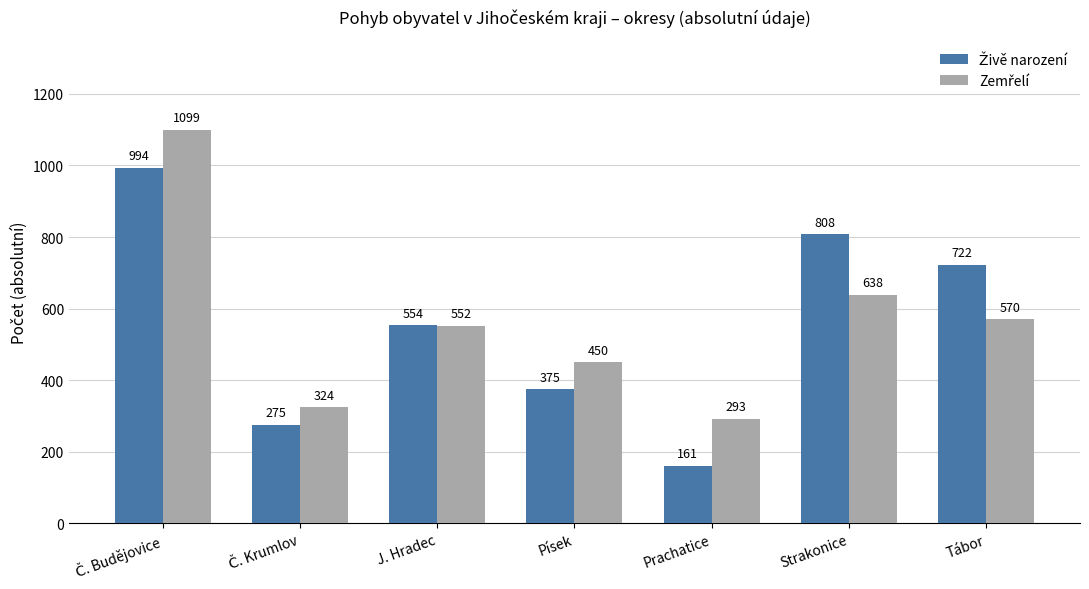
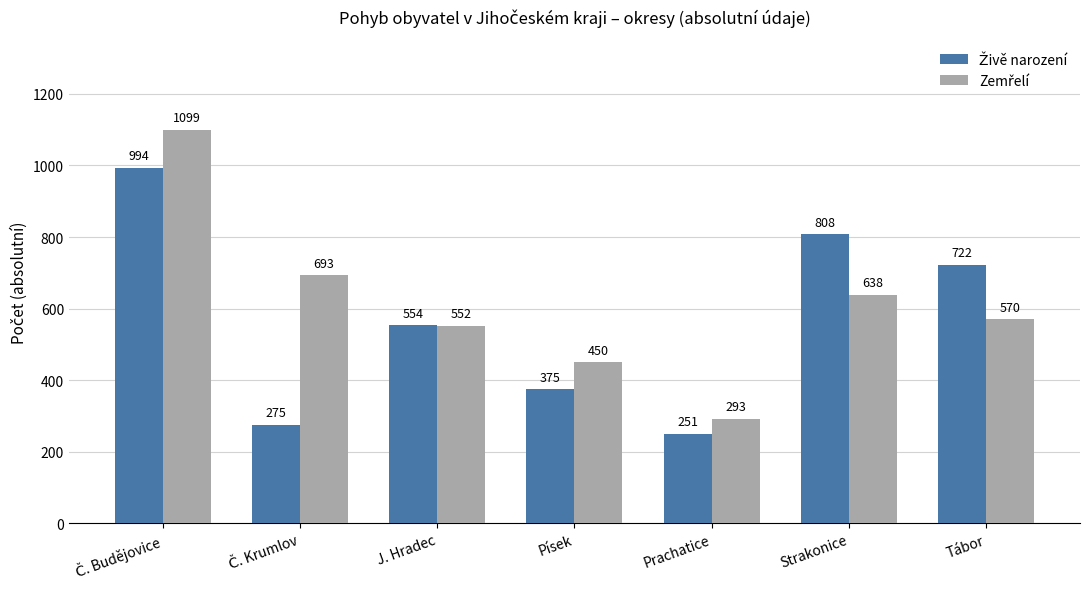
  {
    "Živě narození": {
      "Č. Budějovice": 994,
      "Č. Krumlov": 275,
      "J. Hradec": 554,
      "Písek": 375,
-     "Prachatice": 161,
+     "Prachatice": 251,
      "Strakonice": 808,
      "Tábor": 722
    },
    "Zemřelí": {
      "Č. Budějovice": 1099,
-     "Č. Krumlov": 324,
+     "Č. Krumlov": 693,
      "J. Hradec": 552,
      "Písek": 450,
      "Prachatice": 293,
      "Strakonice": 638,
      "Tábor": 570
    }
  }
